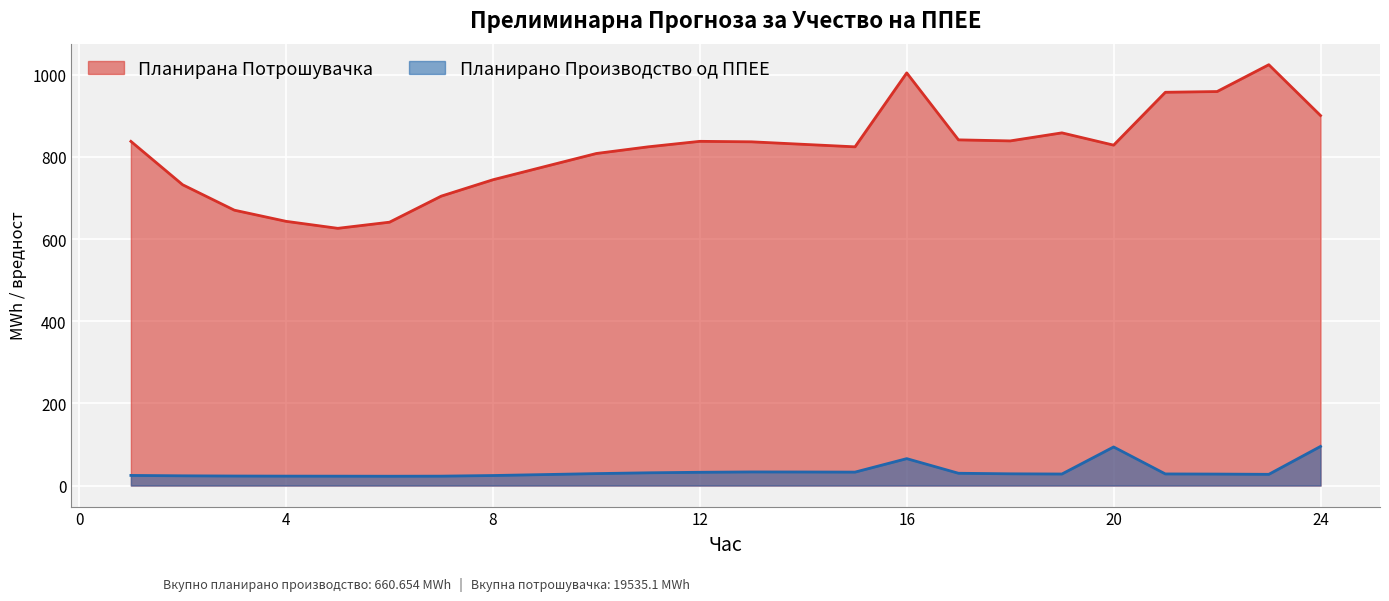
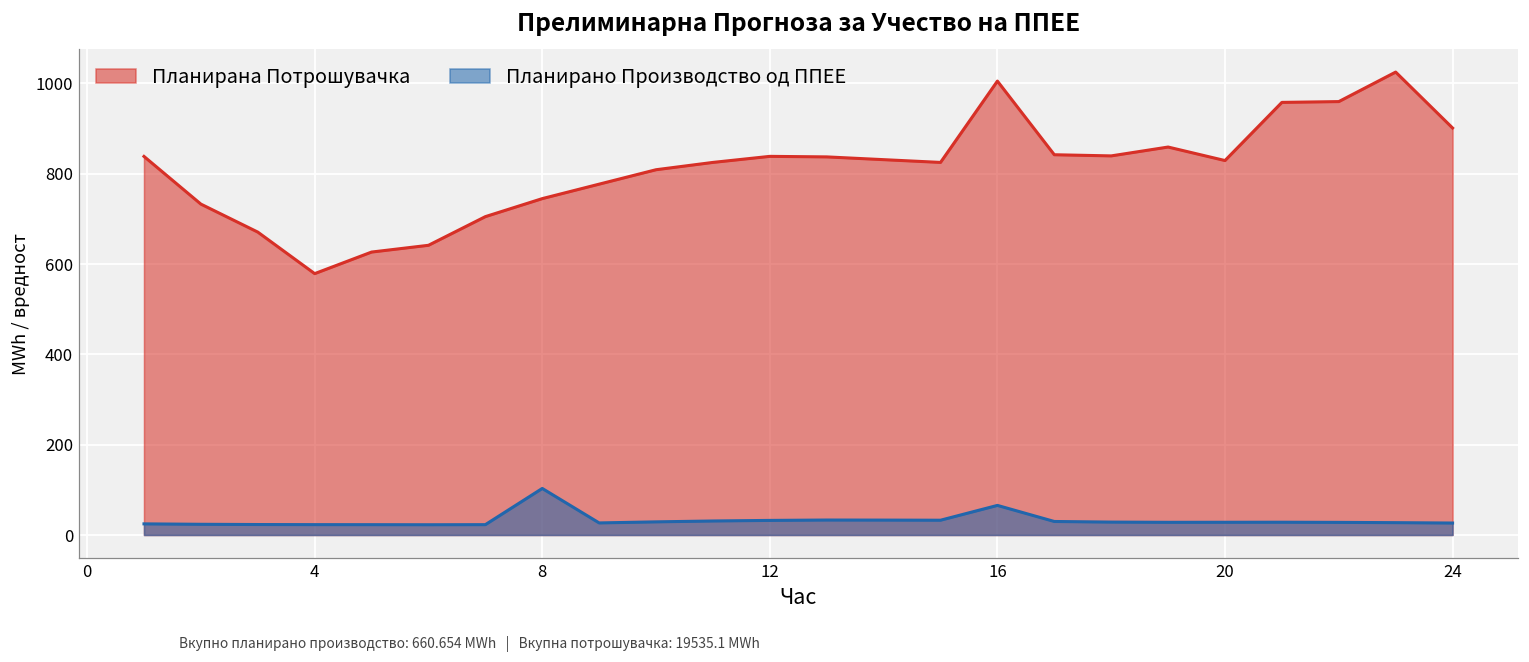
  {
    "Планирана Потрошувачка": {
-     "4": 640,
+     "4": 580,
      "8": 740,
      "12": 840,
      "16": 1000,
      "20": 830,
      "24": 900
    },
    "Планирано Производство од ППЕЕ": {
      "4": 20,
-     "8": 20,
+     "8": 100,
      "12": 30,
      "16": 70,
-     "20": 90,
-     "24": 100
+     "20": 30,
+     "24": 30
    }
  }
